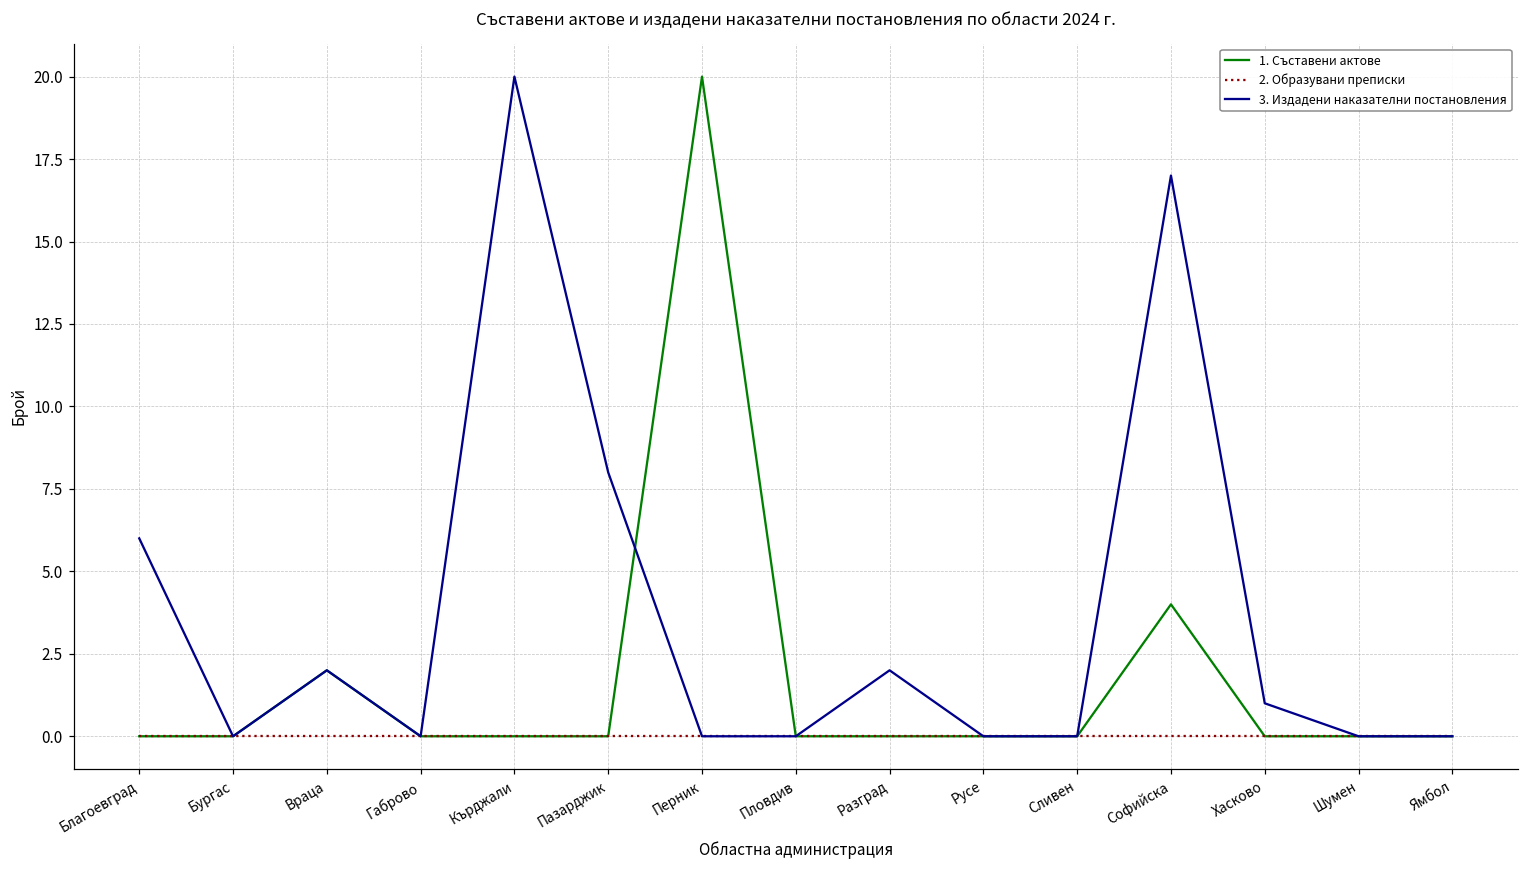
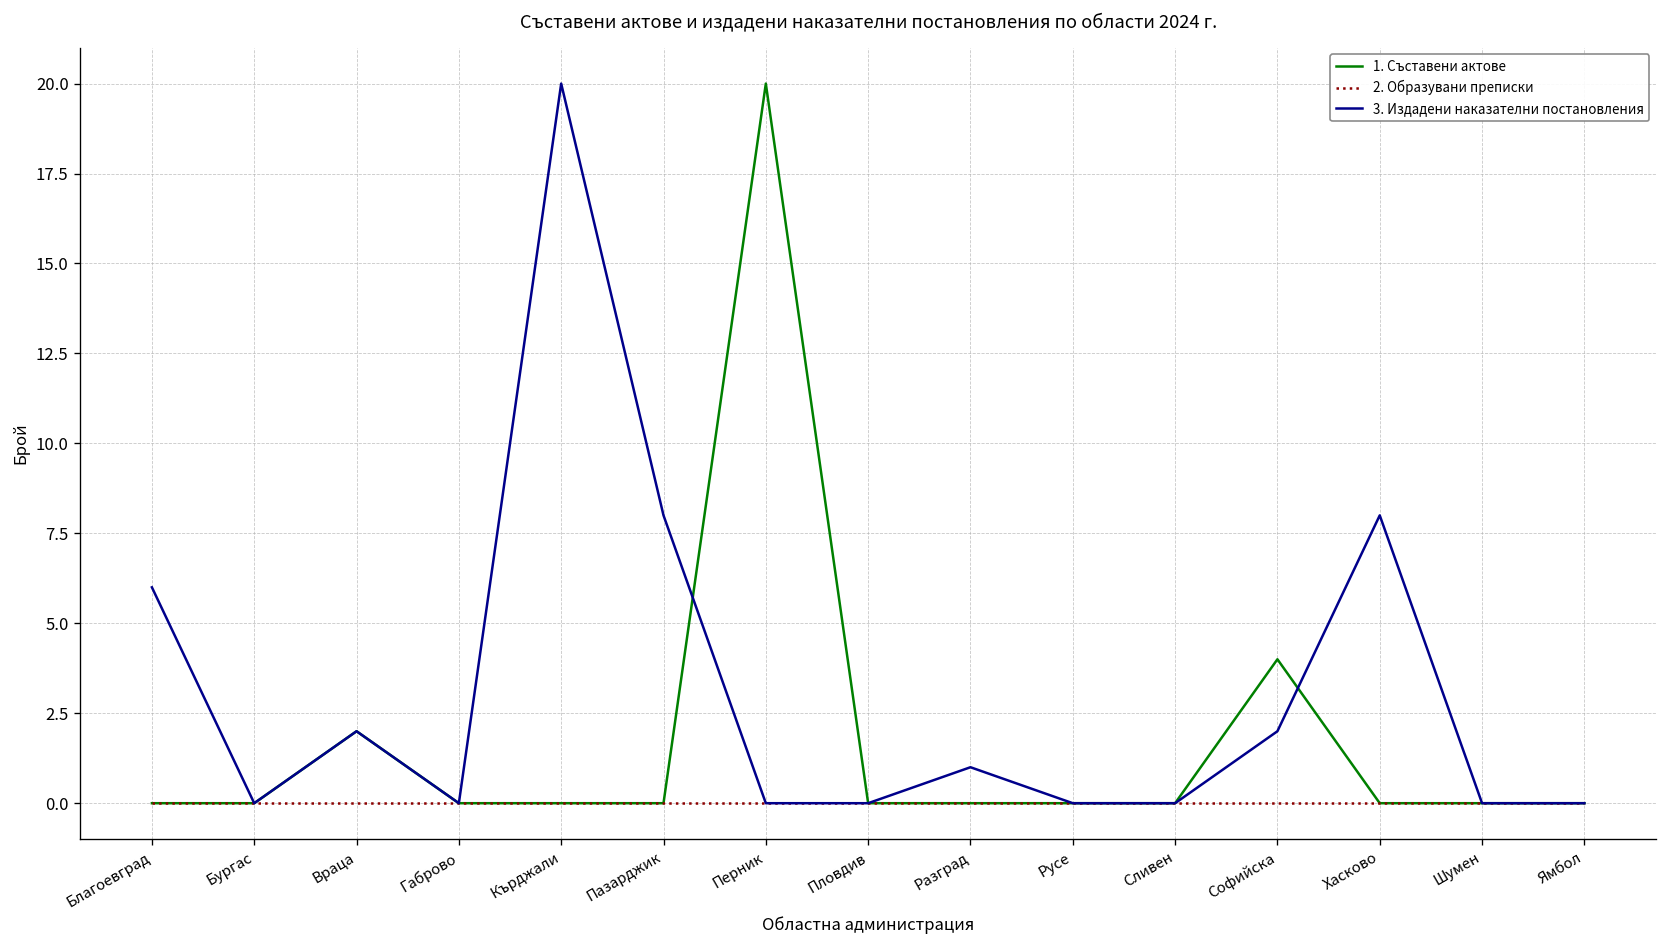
  {
    "1. Съставени актове": {
      "Перник": 20,
      "Софийска": 4
    },
    "2. Образувани преписки": {
      "Враца": 0,
      "Софийска": 0
    },
    "3. Издадени наказателни постановления": {
      "Благоевград": 6,
      "Кърджали": 20,
      "Пазарджик": 8,
-     "Разград": 2,
-     "Софийска": 17,
-     "Хасково": 1
+     "Разград": 1,
+     "Софийска": 2,
+     "Хасково": 8
    }
  }
